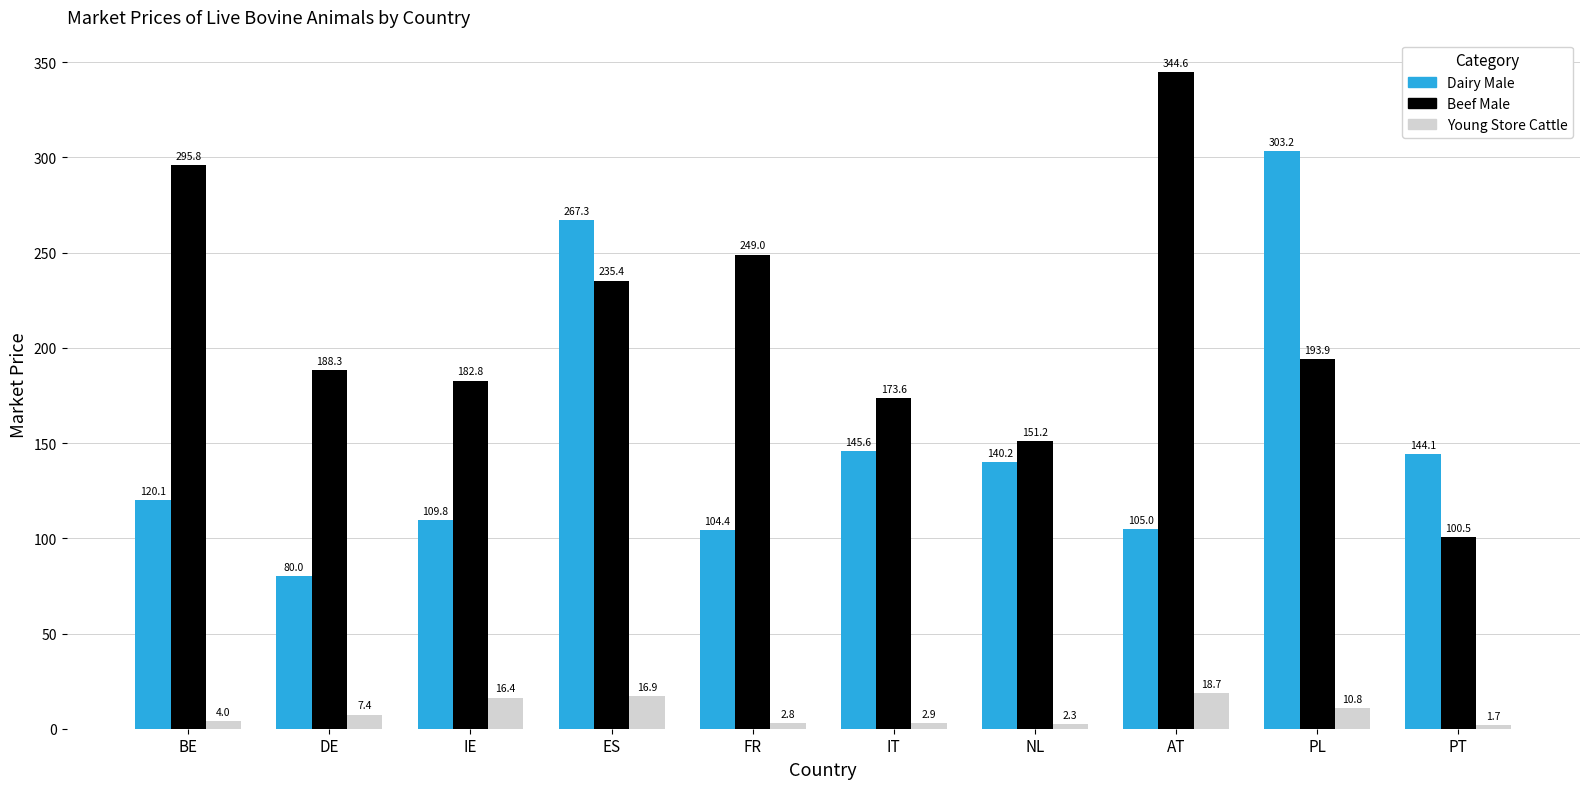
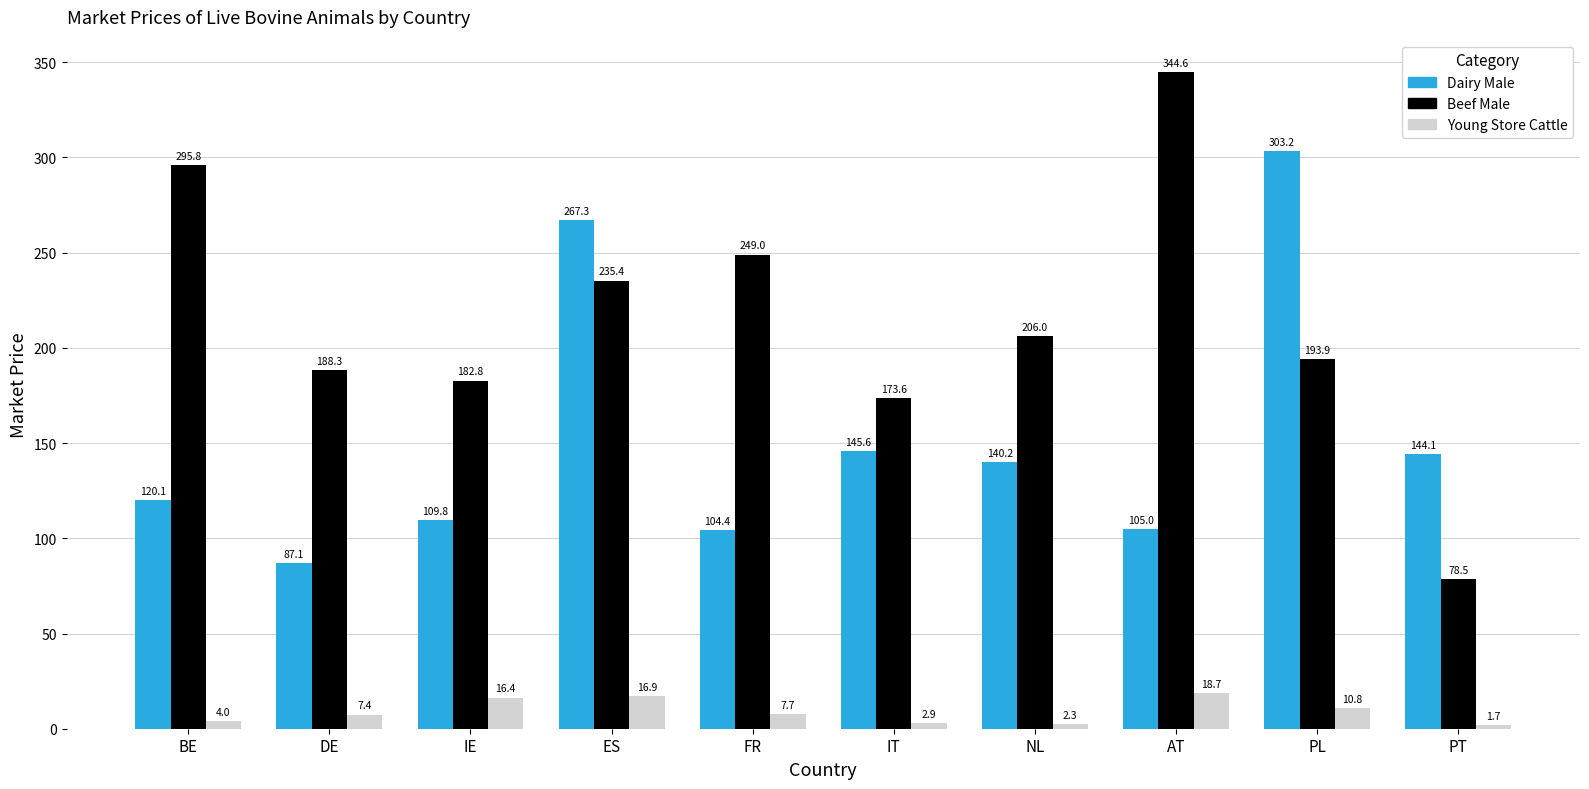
  {
    "Dairy Male": {
      "BE": 120.1,
-     "DE": 80.0,
+     "DE": 87.1,
      "IE": 109.8,
      "ES": 267.3,
      "FR": 104.4,
      "IT": 145.6,
      "NL": 140.2,
      "AT": 105.0,
      "PL": 303.2,
      "PT": 144.1
    },
    "Beef Male": {
      "BE": 295.8,
      "DE": 188.3,
      "IE": 182.8,
      "ES": 235.4,
      "FR": 249.0,
      "IT": 173.6,
-     "NL": 151.2,
+     "NL": 206.0,
      "AT": 344.6,
      "PL": 193.9,
-     "PT": 100.5
+     "PT": 78.5
    },
    "Young Store Cattle": {
      "BE": 4.0,
      "DE": 7.4,
      "IE": 16.4,
      "ES": 16.9,
-     "FR": 2.8,
+     "FR": 7.7,
      "IT": 2.9,
      "NL": 2.3,
      "AT": 18.7,
      "PL": 10.8,
      "PT": 1.7
    }
  }
